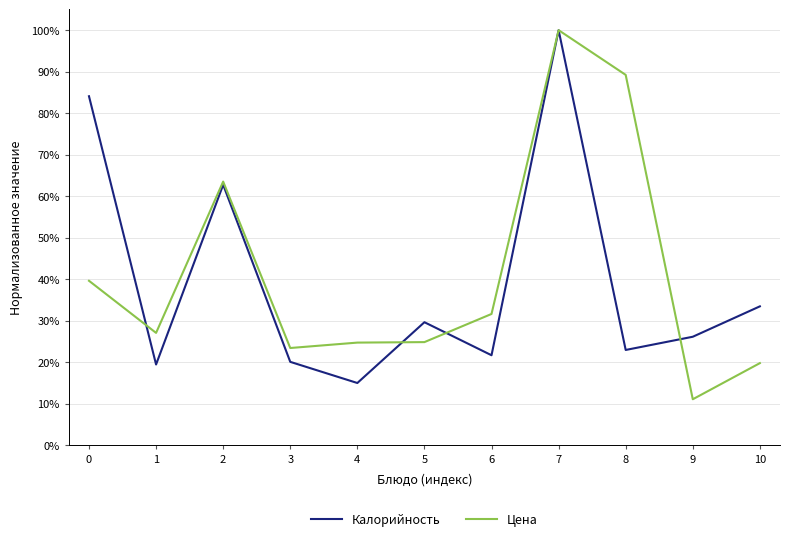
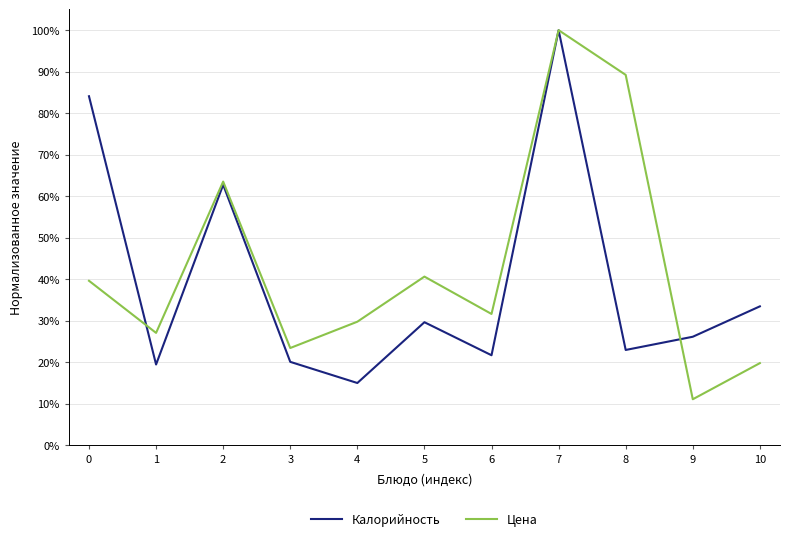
  {
    "Калорийность": {
      "0": "84%",
      "1": "19%",
      "2": "63%",
      "3": "20%",
      "4": "15%",
      "5": "30%",
      "6": "22%",
      "8": "23%",
      "9": "26%",
      "10": "33%"
    },
    "Цена": {
      "0": "40%",
      "1": "27%",
      "2": "64%",
      "3": "23%",
-     "4": "25%",
-     "5": "25%",
+     "4": "30%",
+     "5": "41%",
      "6": "32%",
      "8": "89%",
      "9": "11%",
      "10": "20%"
    }
  }
